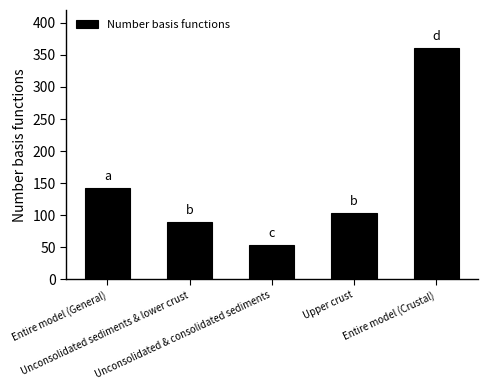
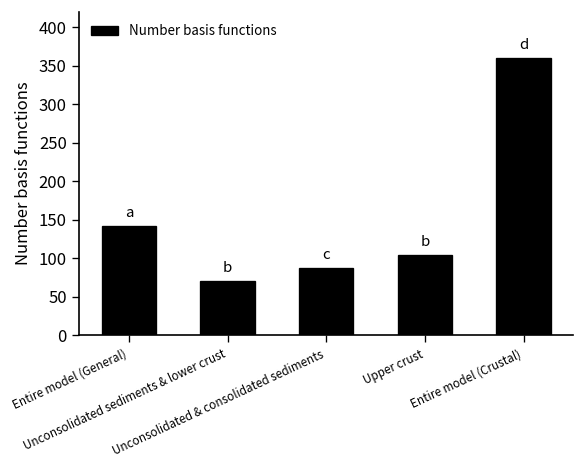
  {
    "Entire model (General)": 140,
-   "Unconsolidated sediments & lower crust": 90,
-   "Unconsolidated & consolidated sediments": 50,
+   "Unconsolidated sediments & lower crust": 70,
+   "Unconsolidated & consolidated sediments": 90,
    "Upper crust": 100,
    "Entire model (Crustal)": 360
  }
